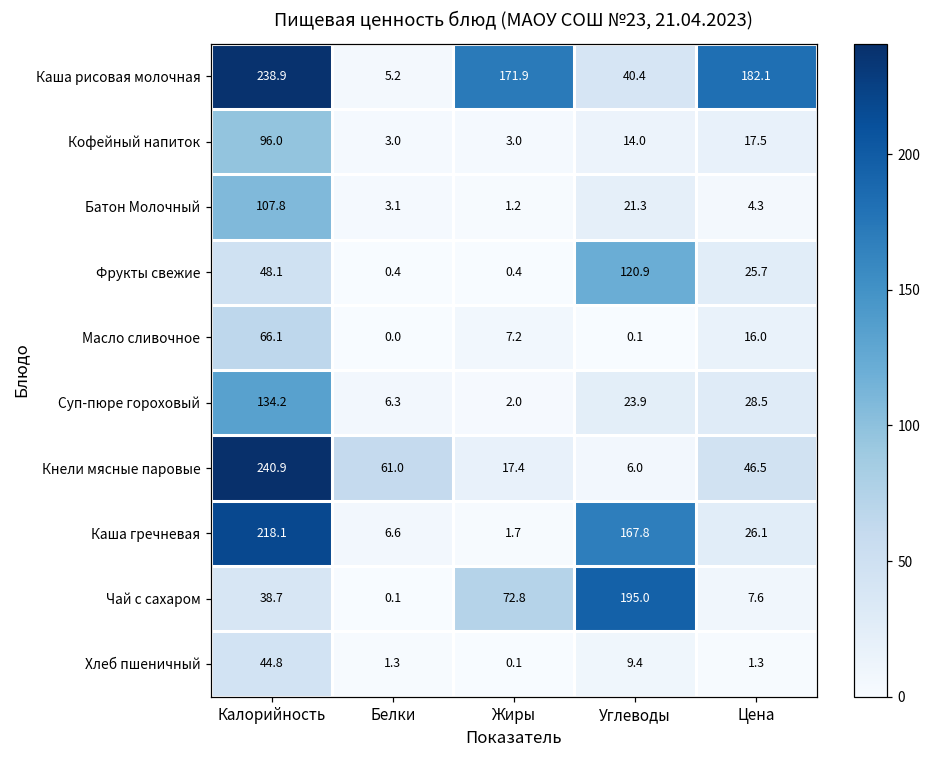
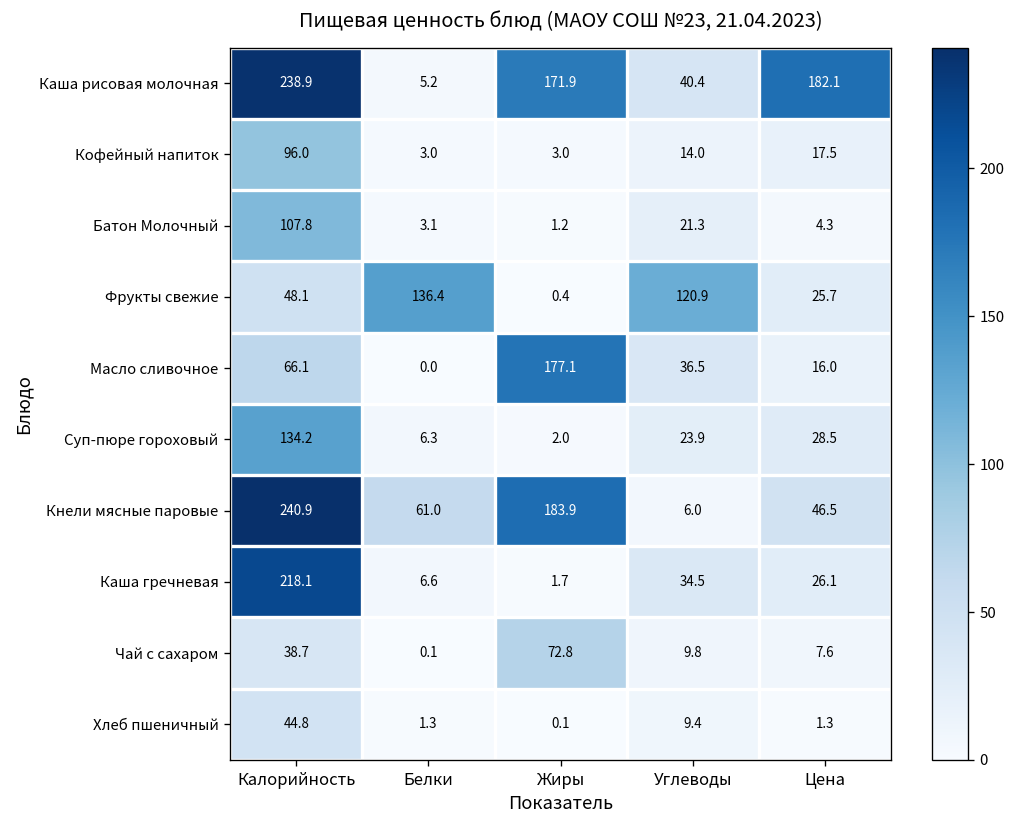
  {
    "Каша рисовая молочная": {
      "Калорийность": 238.9,
      "Белки": 5.2,
      "Жиры": 171.9,
      "Углеводы": 40.4,
      "Цена": 182.1
    },
    "Кофейный напиток": {
      "Калорийность": 96.0,
      "Белки": 3.0,
      "Жиры": 3.0,
      "Углеводы": 14.0,
      "Цена": 17.5
    },
    "Батон Молочный": {
      "Калорийность": 107.8,
      "Белки": 3.1,
      "Жиры": 1.2,
      "Углеводы": 21.3,
      "Цена": 4.3
    },
    "Фрукты свежие": {
      "Калорийность": 48.1,
-     "Белки": 0.4,
+     "Белки": 136.4,
      "Жиры": 0.4,
      "Углеводы": 120.9,
      "Цена": 25.7
    },
    "Масло сливочное": {
      "Калорийность": 66.1,
      "Белки": 0.0,
-     "Жиры": 7.2,
-     "Углеводы": 0.1,
+     "Жиры": 177.1,
+     "Углеводы": 36.5,
      "Цена": 16.0
    },
    "Суп-пюре гороховый": {
      "Калорийность": 134.2,
      "Белки": 6.3,
      "Жиры": 2.0,
      "Углеводы": 23.9,
      "Цена": 28.5
    },
    "Кнели мясные паровые": {
      "Калорийность": 240.9,
      "Белки": 61.0,
-     "Жиры": 17.4,
+     "Жиры": 183.9,
      "Углеводы": 6.0,
      "Цена": 46.5
    },
    "Каша гречневая": {
      "Калорийность": 218.1,
      "Белки": 6.6,
      "Жиры": 1.7,
-     "Углеводы": 167.8,
+     "Углеводы": 34.5,
      "Цена": 26.1
    },
    "Чай с сахаром": {
      "Калорийность": 38.7,
      "Белки": 0.1,
      "Жиры": 72.8,
-     "Углеводы": 195.0,
+     "Углеводы": 9.8,
      "Цена": 7.6
    },
    "Хлеб пшеничный": {
      "Калорийность": 44.8,
      "Белки": 1.3,
      "Жиры": 0.1,
      "Углеводы": 9.4,
      "Цена": 1.3
    }
  }
